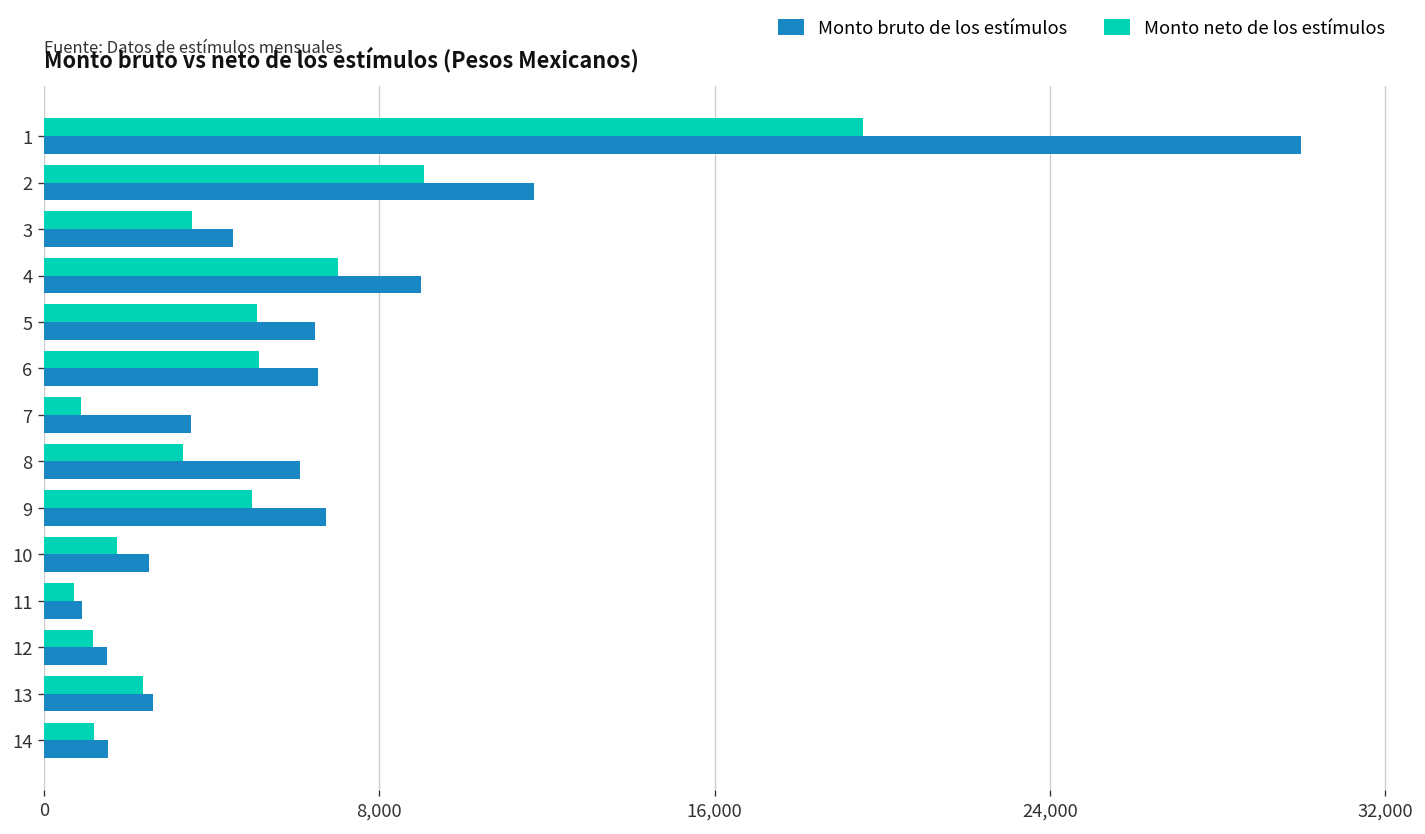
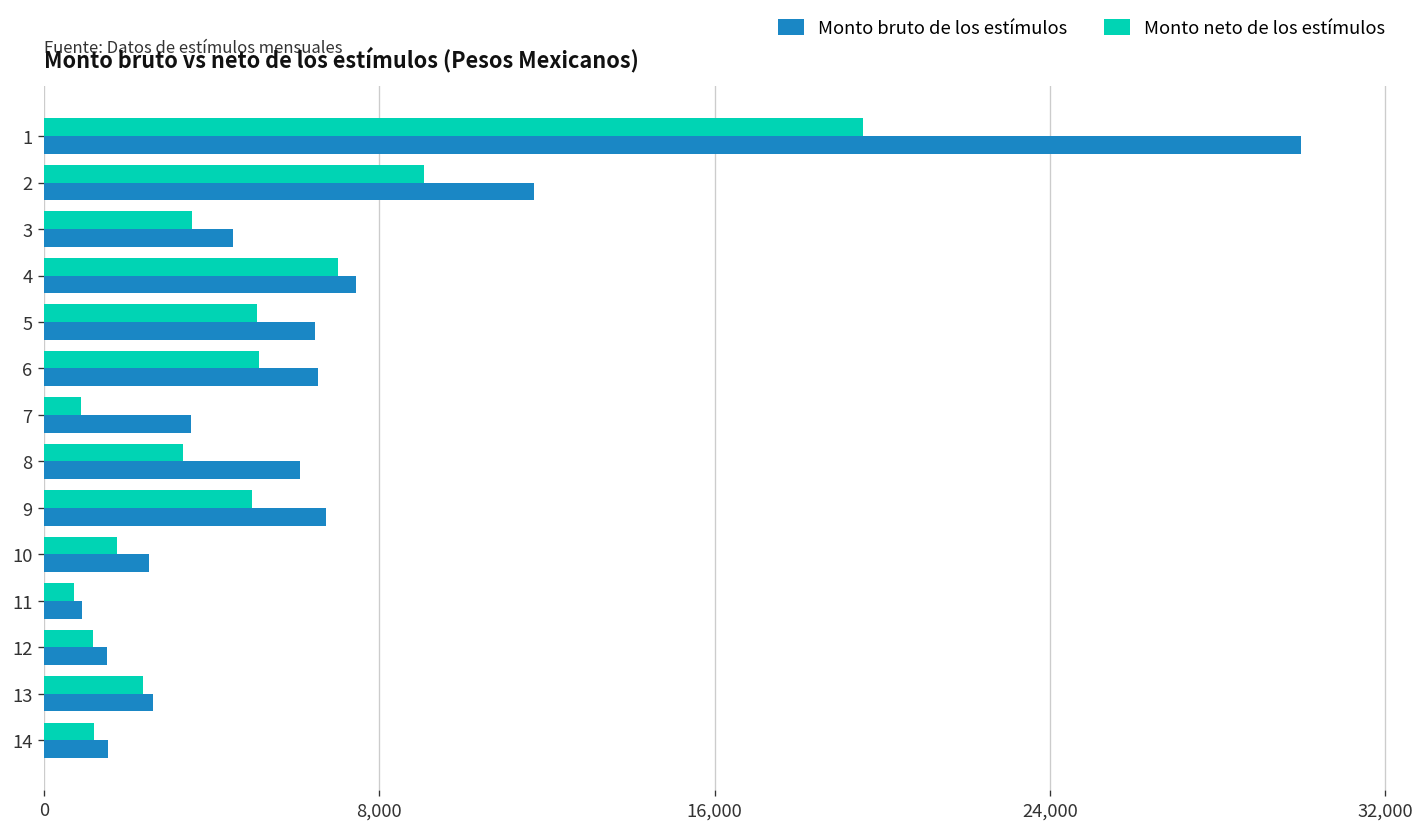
  {
    "Monto bruto de los estímulos": {
      "1": "30,000",
      "2": "11,700",
      "3": "4,500",
-     "4": "9,000",
+     "4": "7,500",
      "5": "6,500",
      "6": "6,500",
      "7": "3,500",
      "8": "6,100",
      "9": "6,700",
      "10": "2,500",
      "11": "900",
      "12": "1,500",
      "13": "2,600",
      "14": "1,500"
    },
    "Monto neto de los estímulos": {
      "1": "19,500",
      "2": "9,100",
      "3": "3,500",
      "4": "7,000",
      "5": "5,100",
      "6": "5,100",
      "7": "900",
      "8": "3,300",
      "9": "5,000",
      "10": "1,700",
      "11": "700",
      "12": "1,200",
      "13": "2,400",
      "14": "1,200"
    }
  }
